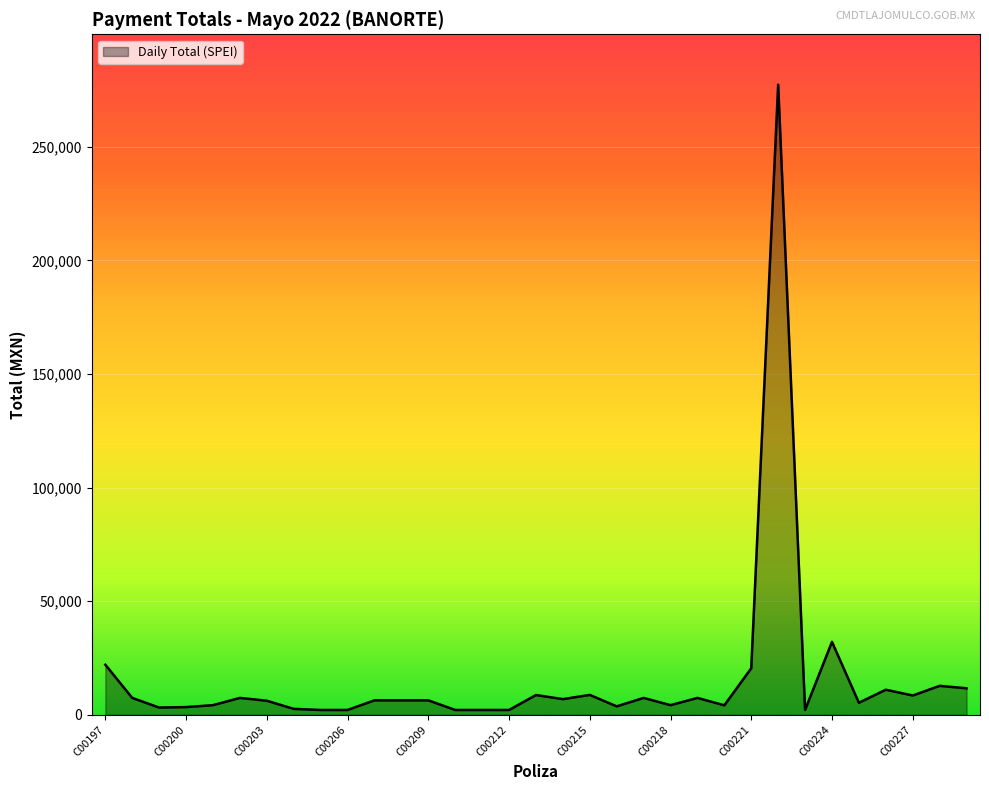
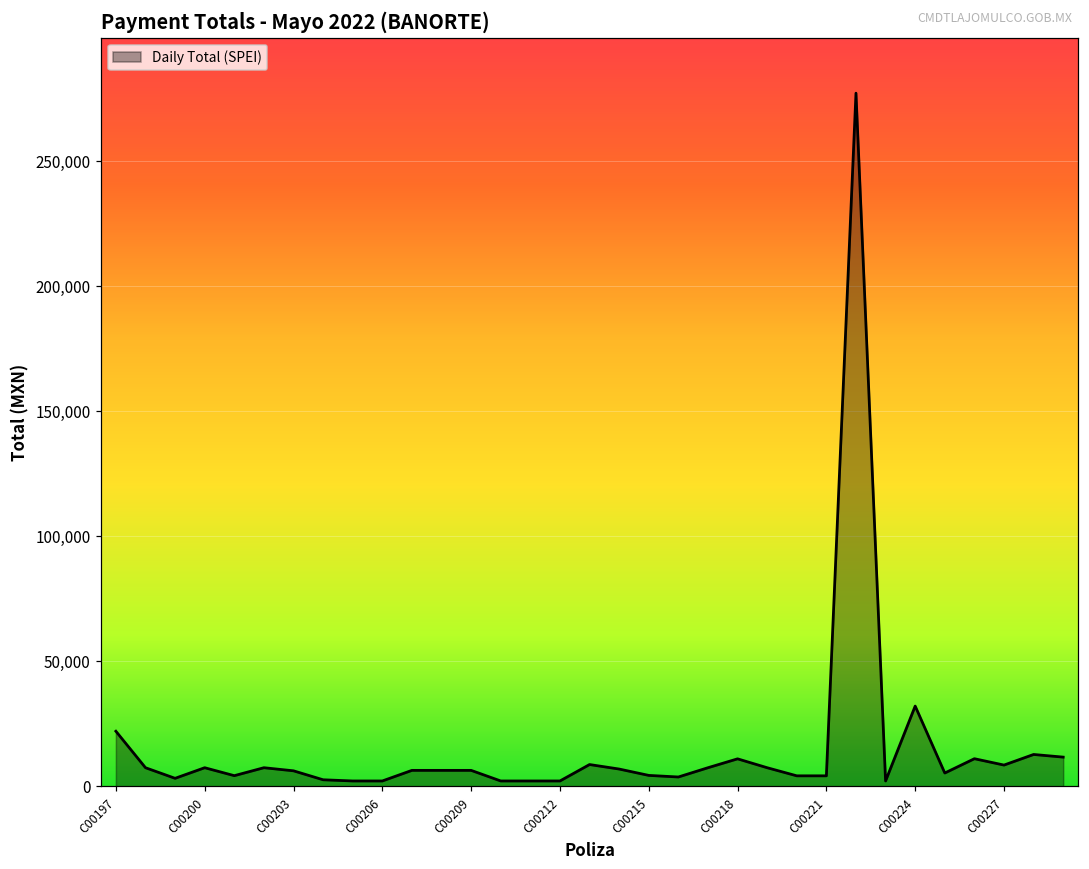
  {
    "C00197": "22,000",
-   "C00200": "3,000",
+   "C00200": "7,000",
    "C00203": "6,000",
    "C00206": "2,000",
    "C00209": "6,000",
    "C00212": "2,000",
-   "C00215": "9,000",
-   "C00218": "4,000",
-   "C00221": "20,000",
+   "C00215": "4,000",
+   "C00218": "11,000",
+   "C00221": "4,000",
    "C00224": "32,000",
    "C00227": "8,000"
  }
